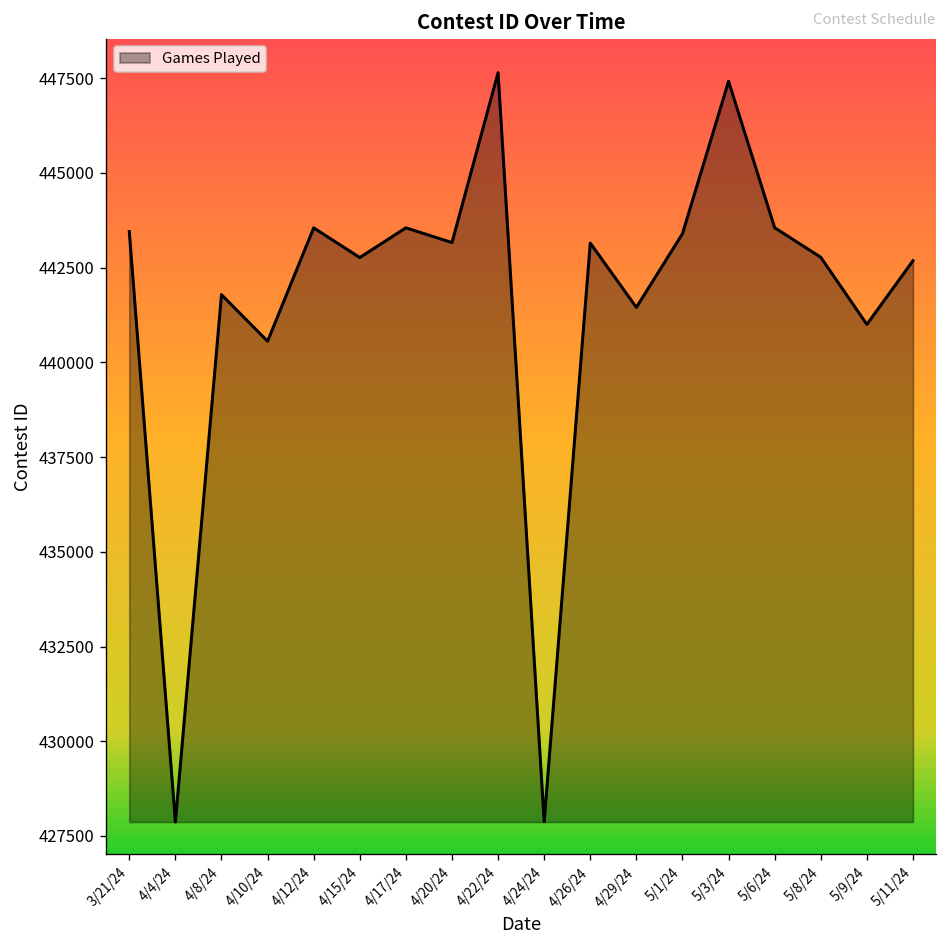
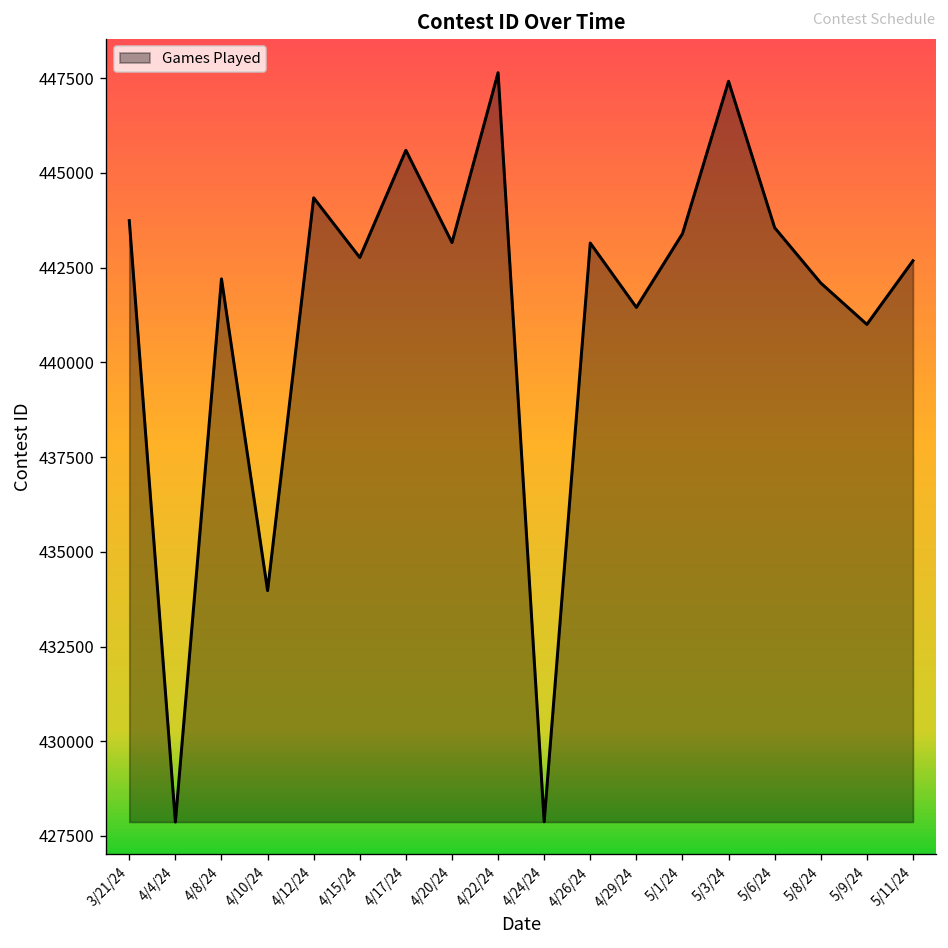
  {
-   "3/21/24": 443500,
+   "3/21/24": 443700,
    "4/4/24": 427900,
-   "4/8/24": 441800,
-   "4/10/24": 440600,
-   "4/12/24": 443600,
+   "4/8/24": 442200,
+   "4/10/24": 434000,
+   "4/12/24": 444300,
    "4/15/24": 442800,
-   "4/17/24": 443600,
+   "4/17/24": 445600,
    "4/20/24": 443200,
    "4/22/24": 447600,
    "4/24/24": 427900,
    "4/26/24": 443200,
    "4/29/24": 441500,
    "5/1/24": 443400,
    "5/3/24": 447400,
    "5/6/24": 443600,
-   "5/8/24": 442800,
+   "5/8/24": 442100,
    "5/9/24": 441000,
    "5/11/24": 442700
  }
